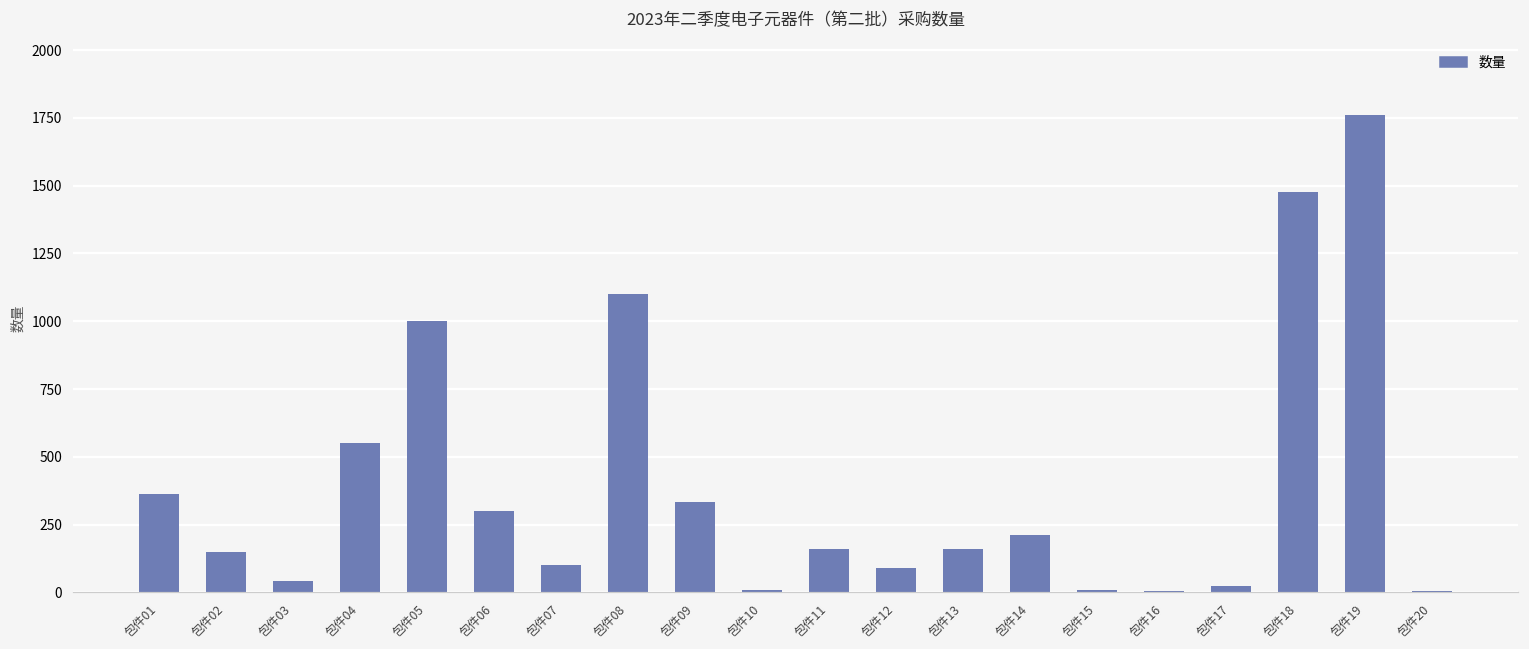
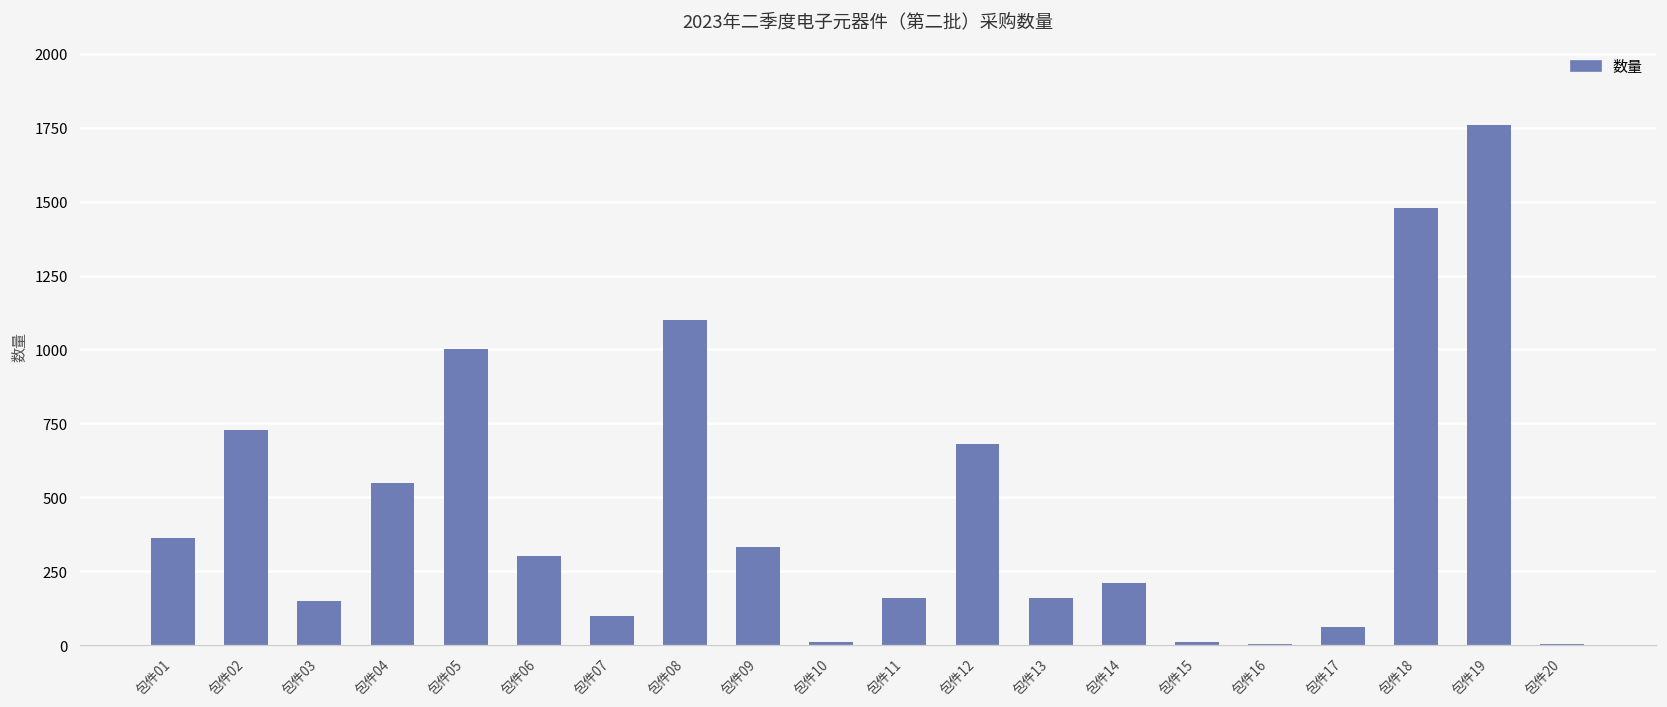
  {
    "包件01": 360,
-   "包件02": 150,
-   "包件03": 40,
+   "包件02": 730,
+   "包件03": 150,
    "包件04": 550,
    "包件05": 1000,
    "包件06": 300,
    "包件07": 100,
    "包件08": 1100,
    "包件09": 330,
    "包件11": 160,
-   "包件12": 90,
+   "包件12": 680,
    "包件13": 160,
    "包件14": 210,
-   "包件17": 30,
+   "包件17": 60,
    "包件18": 1480,
    "包件19": 1760
  }
